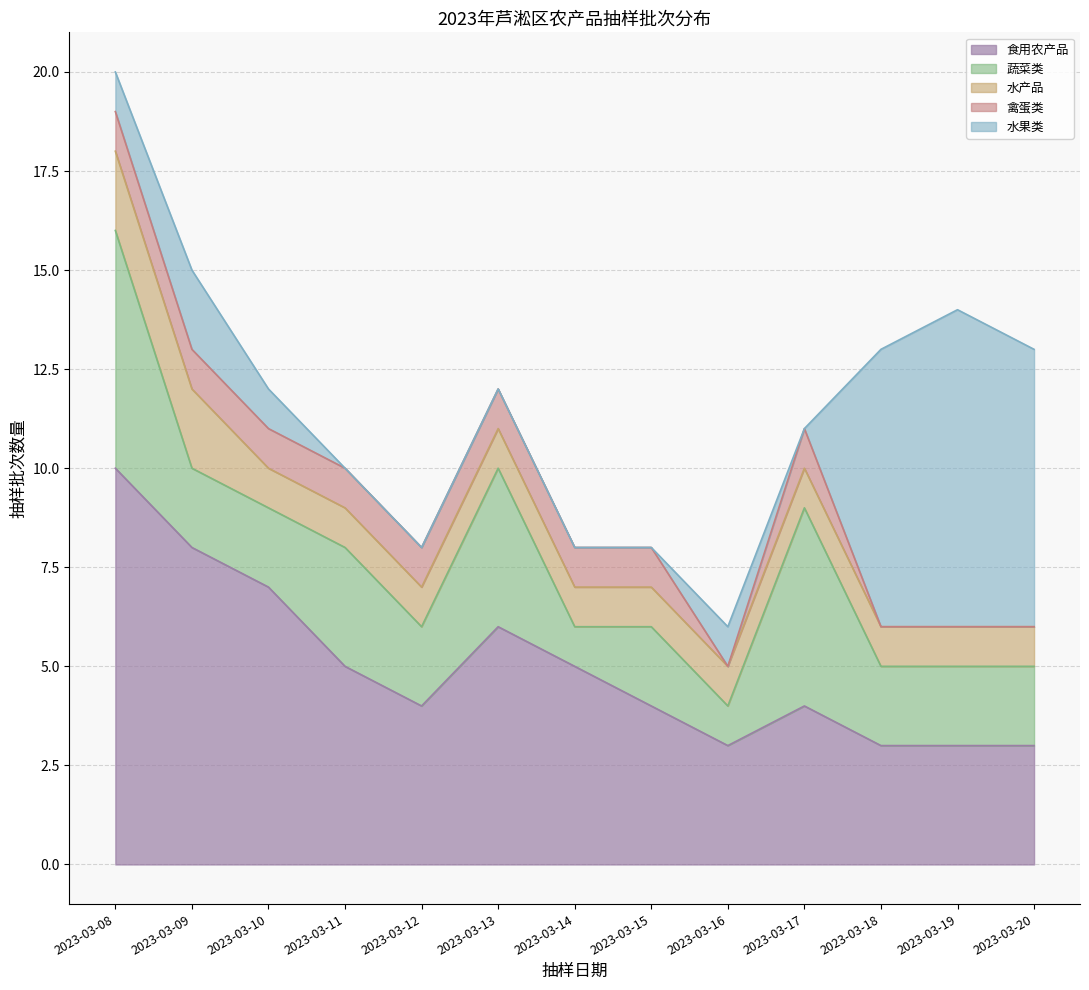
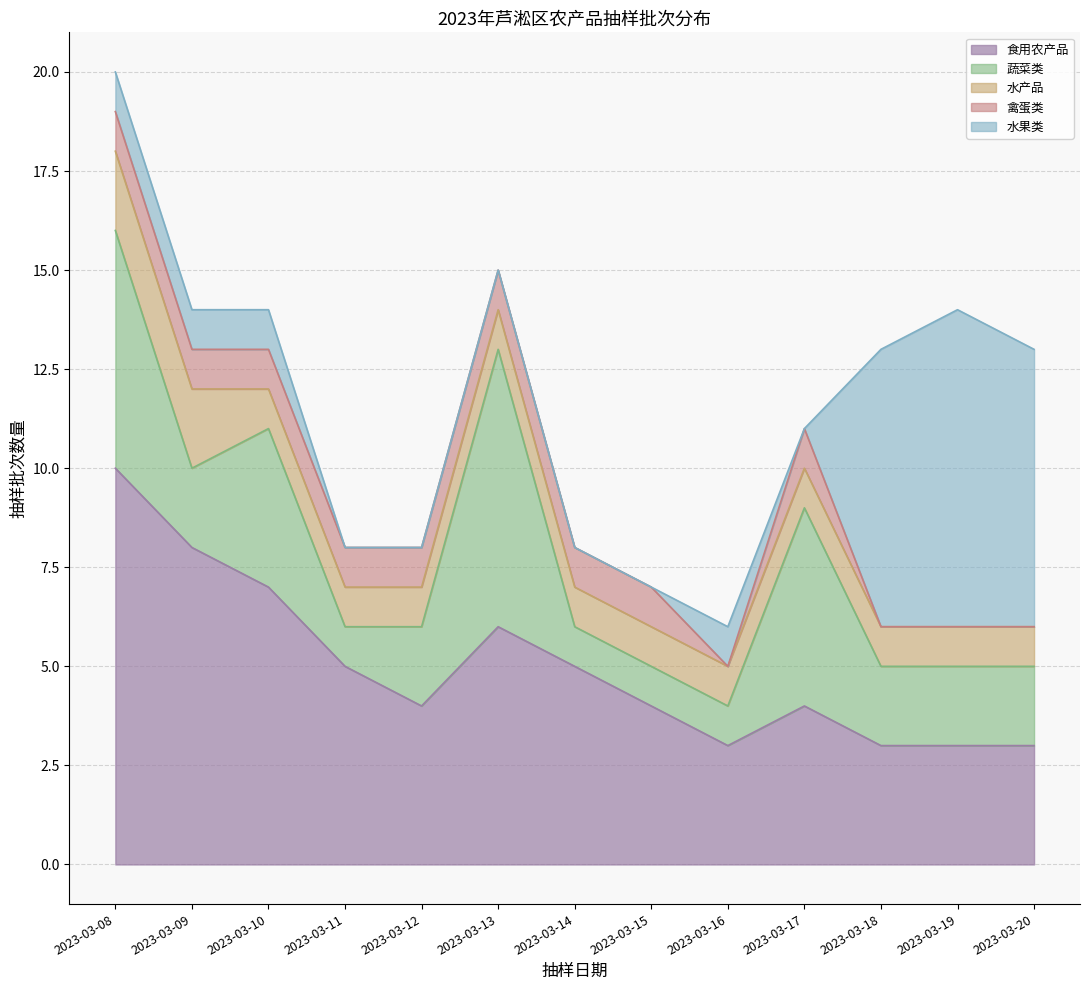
  {
    "蔬菜类": {
      "2023-03-08": 6,
      "2023-03-09": 2,
-     "2023-03-10": 2,
-     "2023-03-11": 3,
+     "2023-03-10": 4,
+     "2023-03-11": 1,
      "2023-03-12": 2,
-     "2023-03-13": 4,
+     "2023-03-13": 7,
      "2023-03-14": 1,
-     "2023-03-15": 2,
+     "2023-03-15": 1,
      "2023-03-16": 1,
      "2023-03-17": 5,
      "2023-03-18": 2,
      "2023-03-19": 2,
      "2023-03-20": 2
    },
    "水果类": {
      "2023-03-08": 1,
-     "2023-03-09": 2,
+     "2023-03-09": 1,
      "2023-03-10": 1,
      "2023-03-16": 1,
      "2023-03-18": 7,
      "2023-03-19": 8,
      "2023-03-20": 7
    }
  }
